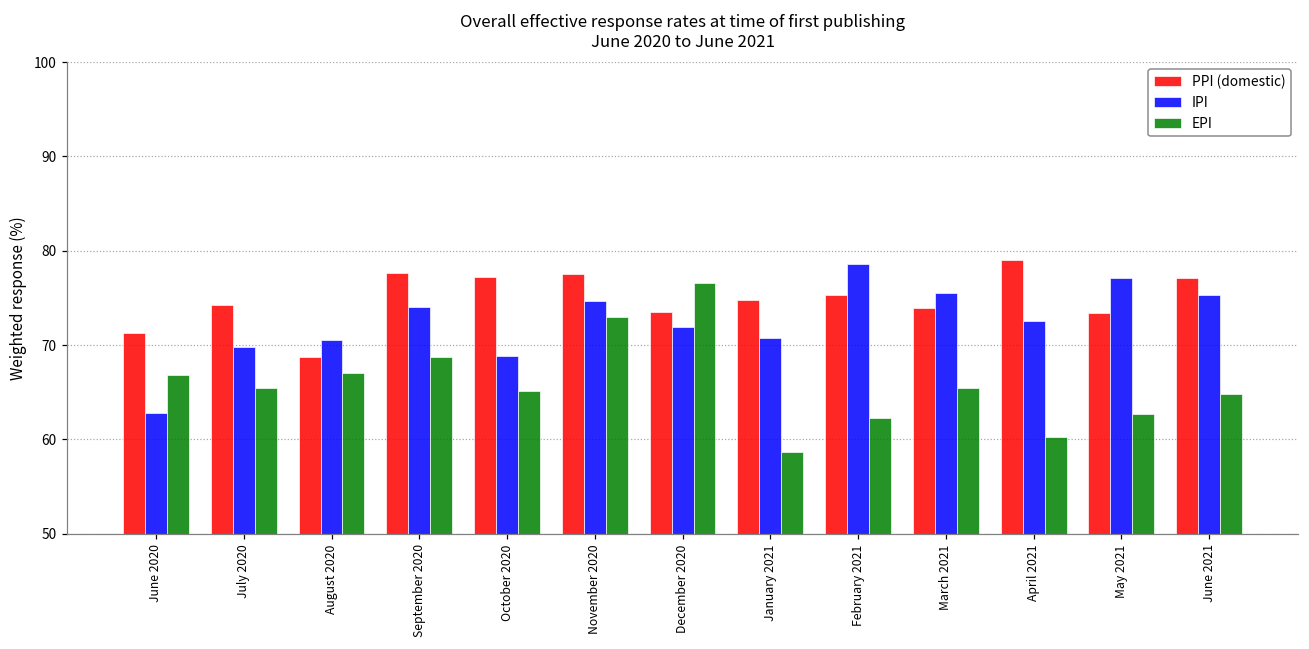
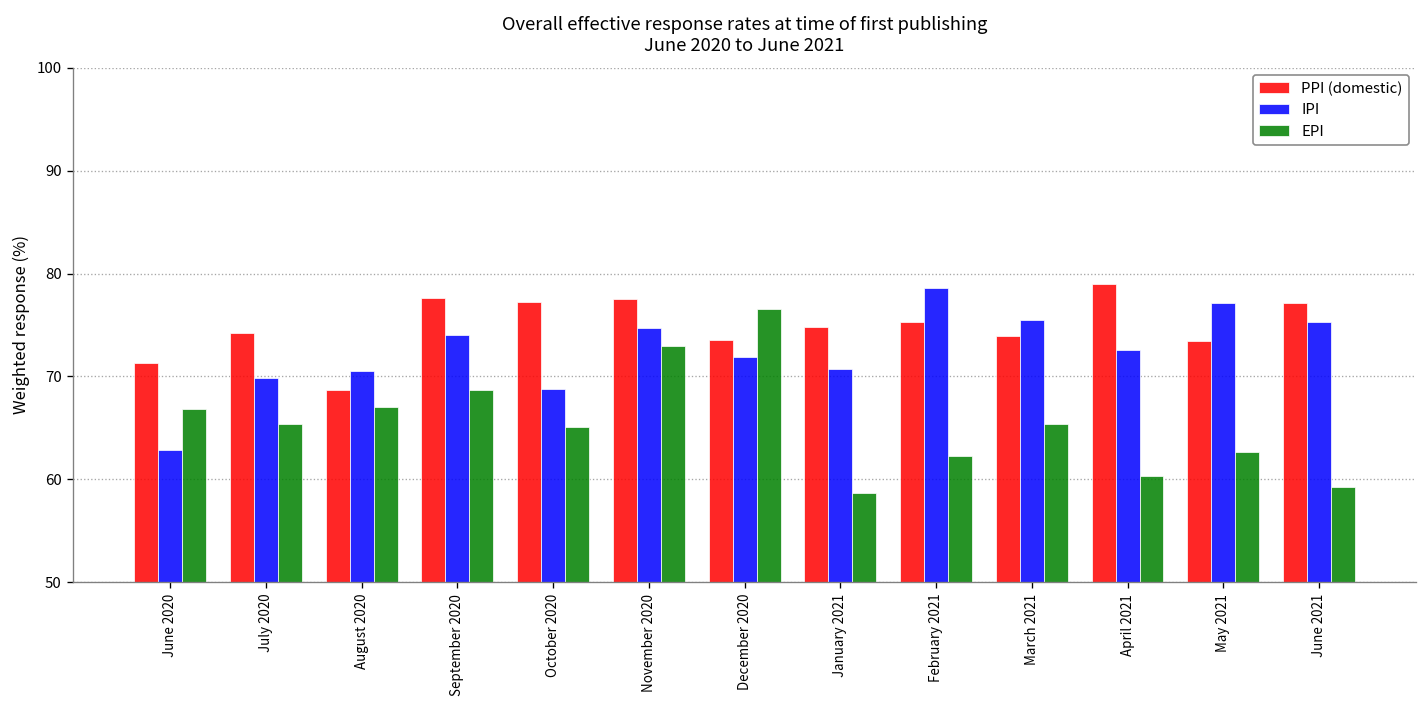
  {
    "PPI (domestic)": {
      "June 2020": 71,
      "July 2020": 74,
      "August 2020": 69,
      "September 2020": 78,
      "October 2020": 77,
      "November 2020": 78,
      "December 2020": 74,
      "January 2021": 75,
      "February 2021": 75,
      "March 2021": 74,
      "April 2021": 79,
      "May 2021": 73,
      "June 2021": 77
    },
    "IPI": {
      "June 2020": 63,
      "July 2020": 70,
      "August 2020": 71,
      "September 2020": 74,
      "October 2020": 69,
      "November 2020": 75,
      "December 2020": 72,
      "January 2021": 71,
      "February 2021": 79,
      "March 2021": 76,
      "April 2021": 73,
      "May 2021": 77,
      "June 2021": 75
    },
    "EPI": {
      "June 2020": 67,
      "July 2020": 65,
      "August 2020": 67,
      "September 2020": 69,
      "October 2020": 65,
      "November 2020": 73,
      "December 2020": 77,
      "January 2021": 59,
      "February 2021": 62,
      "March 2021": 65,
      "April 2021": 60,
      "May 2021": 63,
-     "June 2021": 65
+     "June 2021": 59
    }
  }
